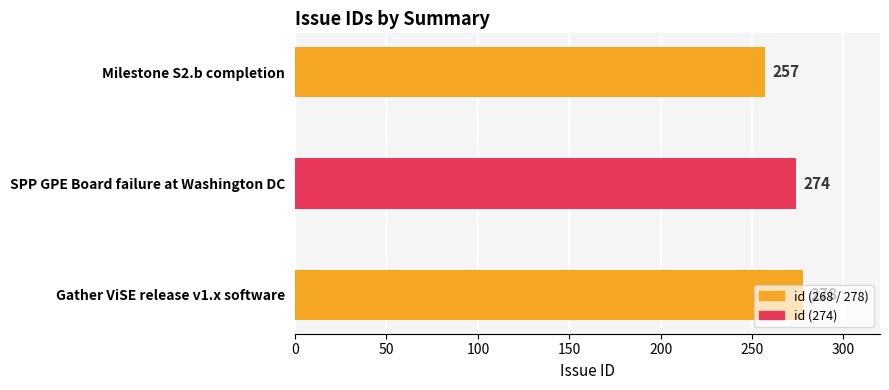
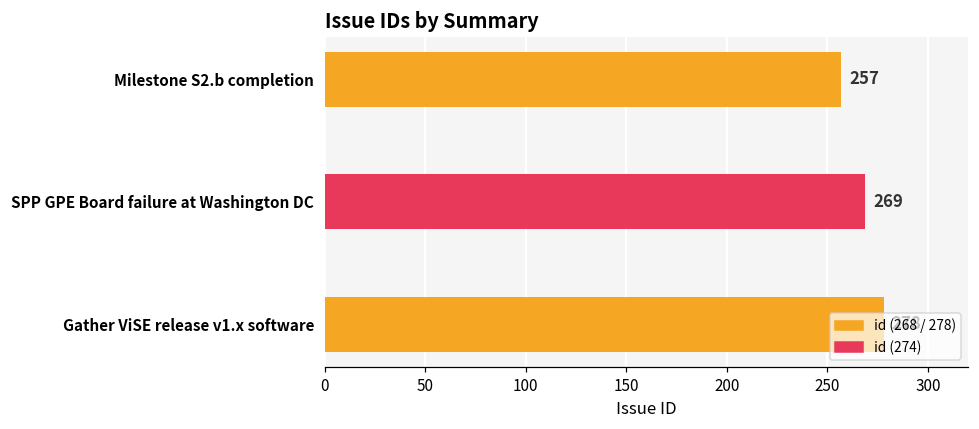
  {
    "Milestone S2.b completion": 257,
-   "SPP GPE Board failure at Washington DC": 274
+   "SPP GPE Board failure at Washington DC": 269
  }
